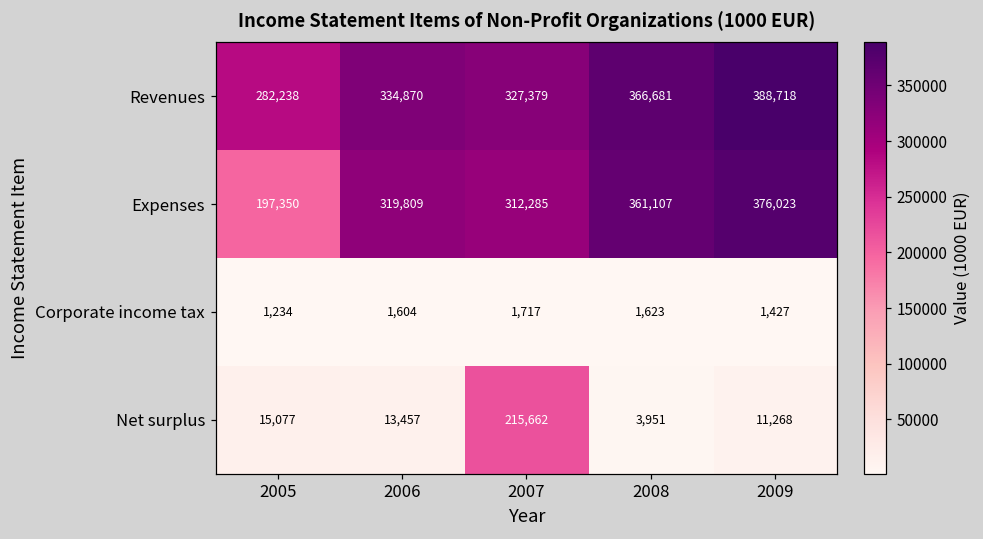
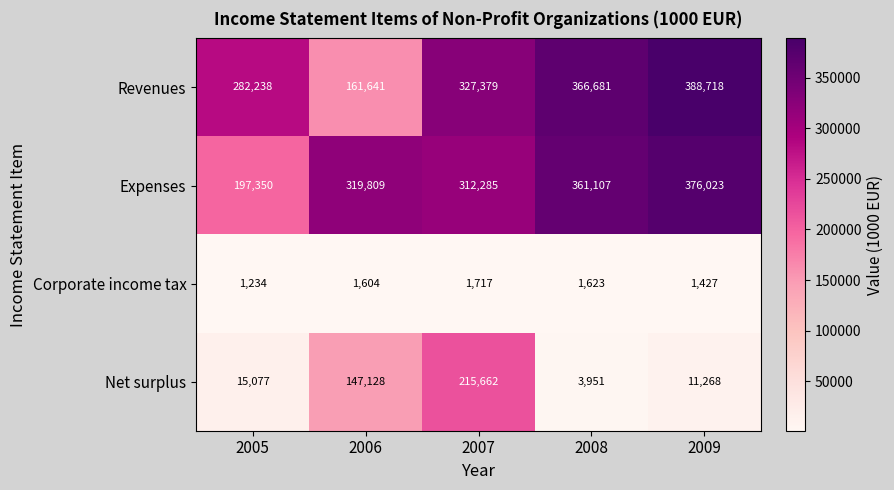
  {
    "Revenues": {
      "2005": "282,238",
-     "2006": "334,870",
+     "2006": "161,641",
      "2007": "327,379",
      "2008": "366,681",
      "2009": "388,718"
    },
    "Expenses": {
      "2005": "197,350",
      "2006": "319,809",
      "2007": "312,285",
      "2008": "361,107",
      "2009": "376,023"
    },
    "Corporate income tax": {
      "2005": "1,234",
      "2006": "1,604",
      "2007": "1,717",
      "2008": "1,623",
      "2009": "1,427"
    },
    "Net surplus": {
      "2005": "15,077",
-     "2006": "13,457",
+     "2006": "147,128",
      "2007": "215,662",
      "2008": "3,951",
      "2009": "11,268"
    }
  }
